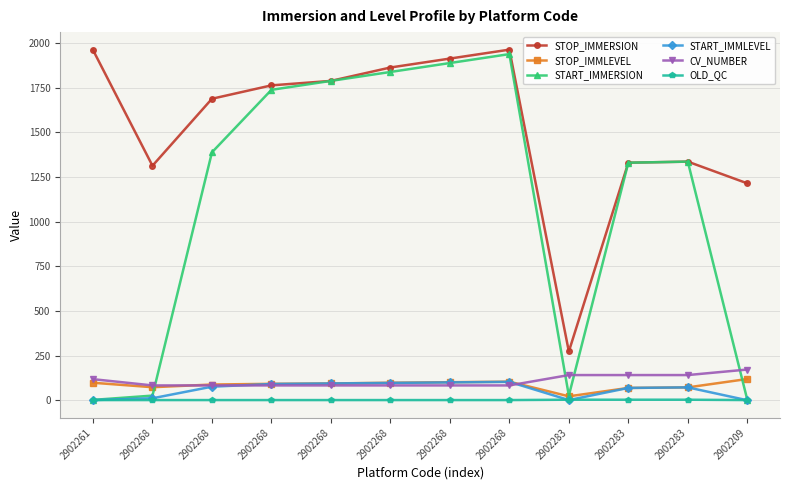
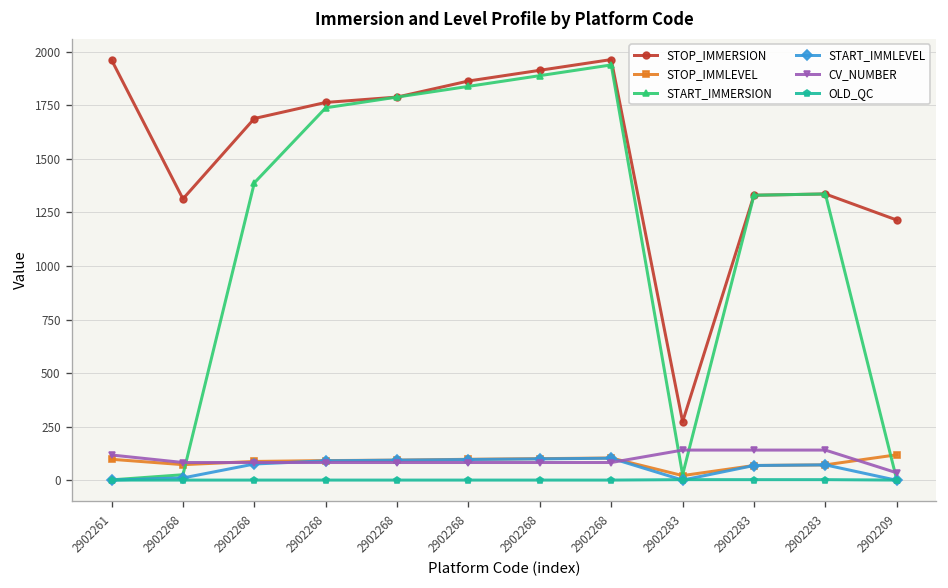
  {
    "STOP_IMMERSION": {
      "2902261": 1960,
      "2902209": 1210
    },
    "STOP_IMMLEVEL": {
      "2902261": 100,
      "2902209": 120
    },
    "CV_NUMBER": {
      "2902261": 120,
-     "2902209": 170
+     "2902209": 40
    }
  }
